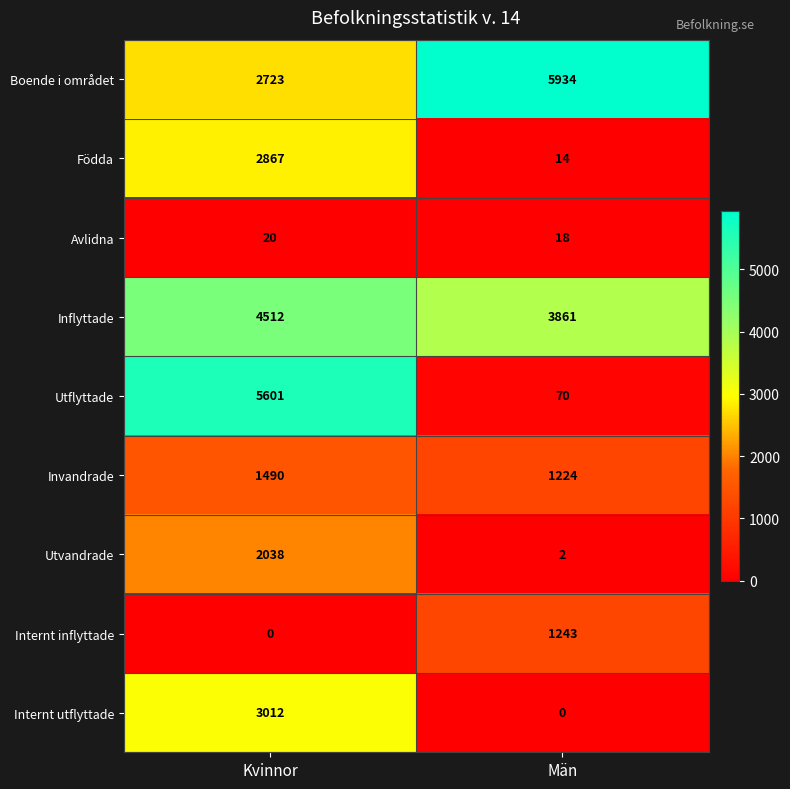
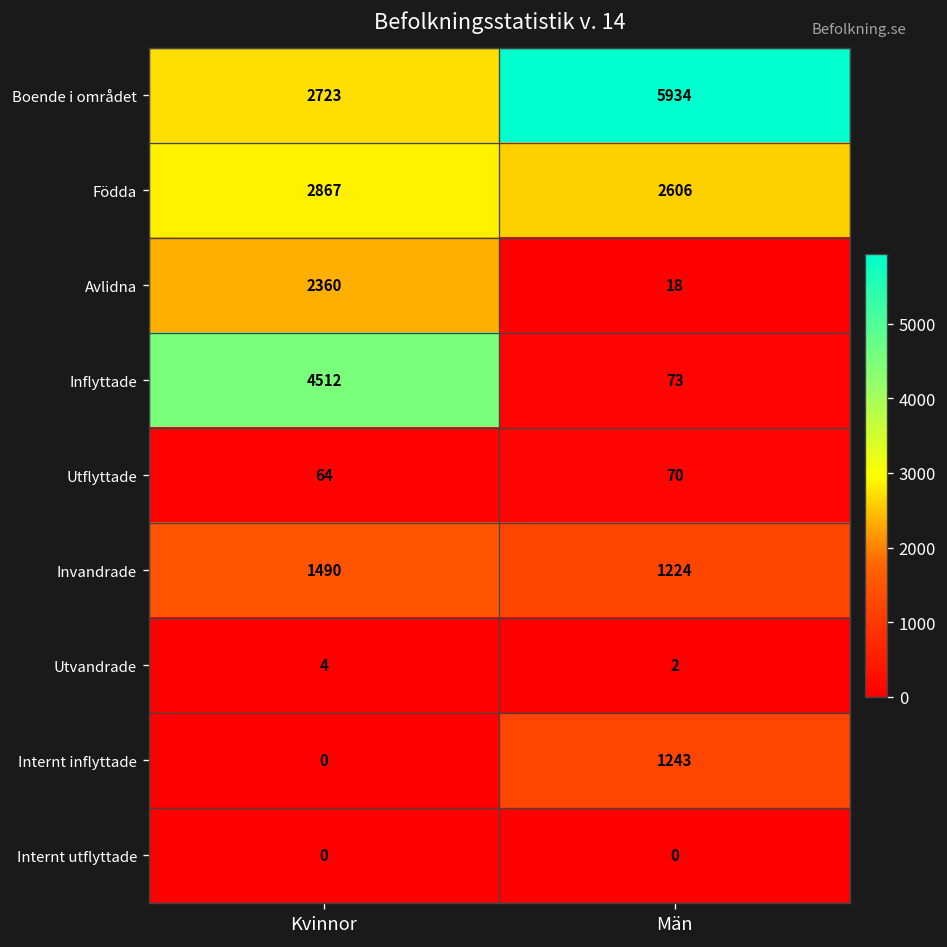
  {
    "Boende i området": {
      "Kvinnor": 2723,
      "Män": 5934
    },
    "Födda": {
      "Kvinnor": 2867,
-     "Män": 14
+     "Män": 2606
    },
    "Avlidna": {
-     "Kvinnor": 20,
+     "Kvinnor": 2360,
      "Män": 18
    },
    "Inflyttade": {
      "Kvinnor": 4512,
-     "Män": 3861
+     "Män": 73
    },
    "Utflyttade": {
-     "Kvinnor": 5601,
+     "Kvinnor": 64,
      "Män": 70
    },
    "Invandrade": {
      "Kvinnor": 1490,
      "Män": 1224
    },
    "Utvandrade": {
-     "Kvinnor": 2038,
+     "Kvinnor": 4,
      "Män": 2
    },
    "Internt inflyttade": {
      "Kvinnor": 0,
      "Män": 1243
    },
    "Internt utflyttade": {
-     "Kvinnor": 3012,
+     "Kvinnor": 0,
      "Män": 0
    }
  }
